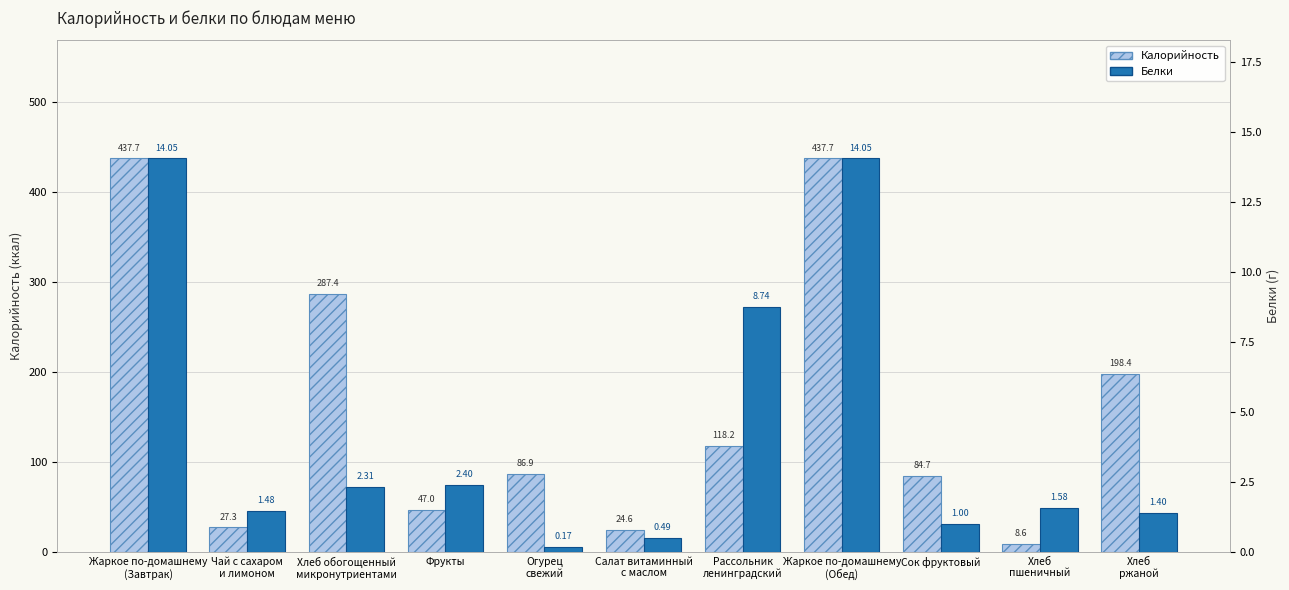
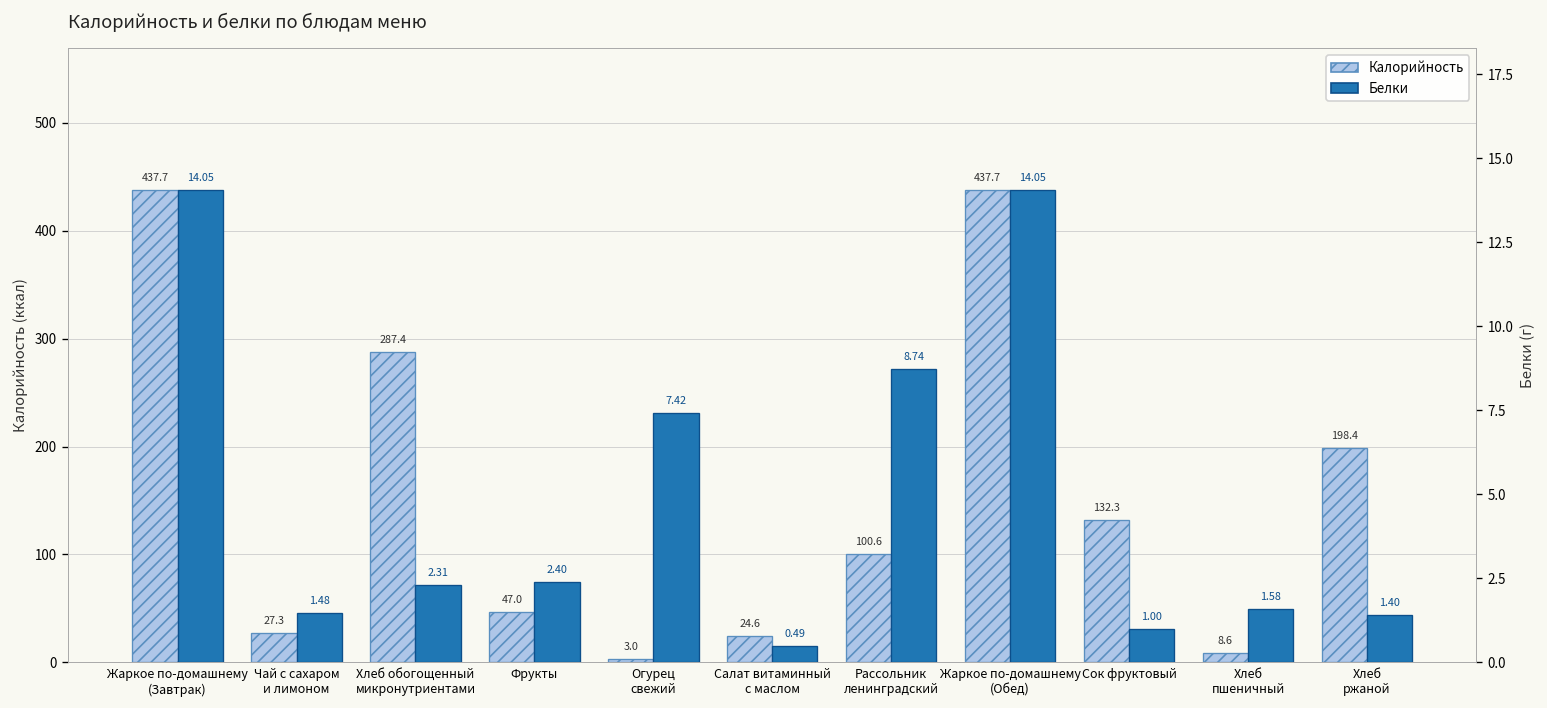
  {
    "Калорийность": {
      "Жаркое по-домашнему (Завтрак)": 437.7,
      "Чай с сахаром и лимоном": 27.3,
      "Хлеб обогощенный микронутриентами": 287.4,
      "Фрукты": 47.0,
-     "Огурец свежий": 86.9,
+     "Огурец свежий": 3.0,
      "Салат витаминный с маслом": 24.6,
-     "Рассольник ленинградский": 118.2,
+     "Рассольник ленинградский": 100.6,
      "Жаркое по-домашнему (Обед)": 437.7,
-     "Сок фруктовый": 84.7,
+     "Сок фруктовый": 132.3,
      "Хлеб пшеничный": 8.6,
      "Хлеб ржаной": 198.4
    },
    "Белки": {
      "Жаркое по-домашнему (Завтрак)": 14.05,
      "Чай с сахаром и лимоном": 1.48,
      "Хлеб обогощенный микронутриентами": 2.31,
      "Фрукты": 2.40,
-     "Огурец свежий": 0.17,
+     "Огурец свежий": 7.42,
      "Салат витаминный с маслом": 0.49,
      "Рассольник ленинградский": 8.74,
      "Жаркое по-домашнему (Обед)": 14.05,
      "Сок фруктовый": 1.00,
      "Хлеб пшеничный": 1.58,
      "Хлеб ржаной": 1.40
    }
  }
